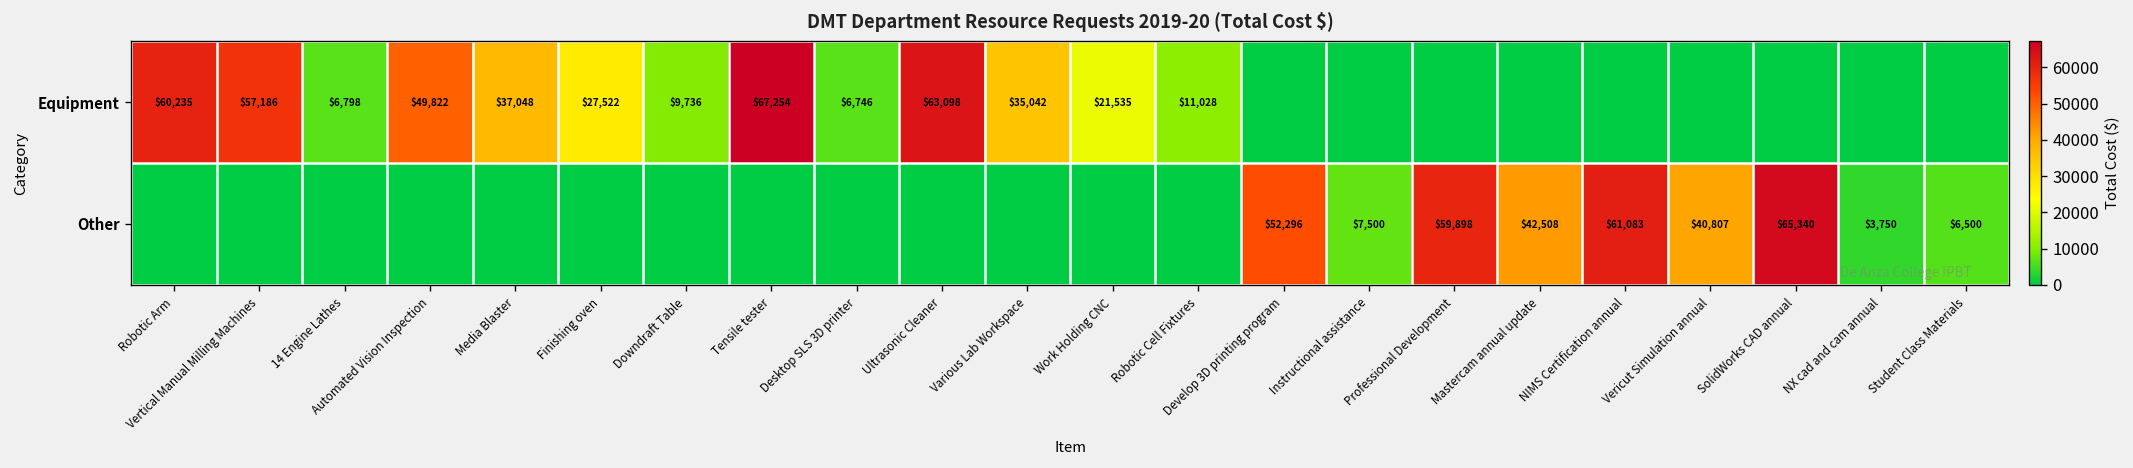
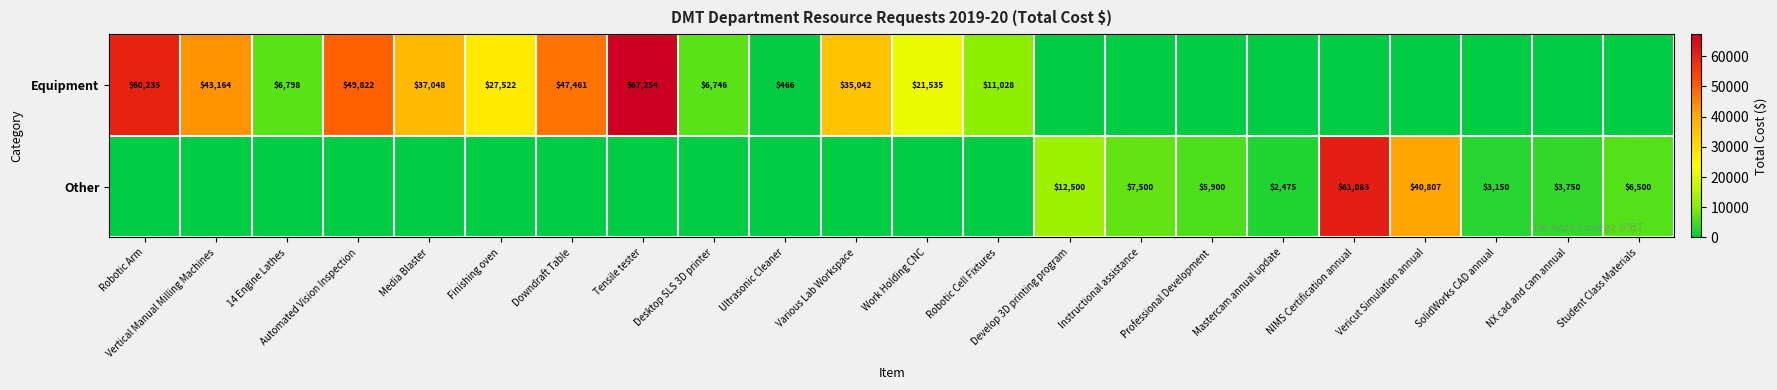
  {
    "Equipment": {
      "Robotic Arm": "$60,235",
-     "Vertical Manual Milling Machines": "$57,186",
+     "Vertical Manual Milling Machines": "$43,164",
      "14 Engine Lathes": "$6,798",
      "Automated Vision Inspection": "$49,822",
      "Media Blaster": "$37,048",
      "Finishing oven": "$27,522",
-     "Downdraft Table": "$9,736",
+     "Downdraft Table": "$47,461",
      "Tensile tester": "$67,254",
      "Desktop SLS 3D printer": "$6,746",
-     "Ultrasonic Cleaner": "$63,098",
+     "Ultrasonic Cleaner": "$466",
      "Various Lab Workspace": "$35,042",
      "Work Holding CNC": "$21,535",
      "Robotic Cell Fixtures": "$11,028"
    },
    "Other": {
-     "Develop 3D printing program": "$52,296",
+     "Develop 3D printing program": "$12,500",
      "Instructional assistance": "$7,500",
-     "Professional Development": "$59,898",
-     "Mastercam annual update": "$42,508",
+     "Professional Development": "$5,900",
+     "Mastercam annual update": "$2,475",
      "NIMS Certification annual": "$61,083",
      "Vericut Simulation annual": "$40,807",
-     "SolidWorks CAD annual": "$65,340",
+     "SolidWorks CAD annual": "$3,150",
      "Student Class Materials": "$6,500"
    }
  }
